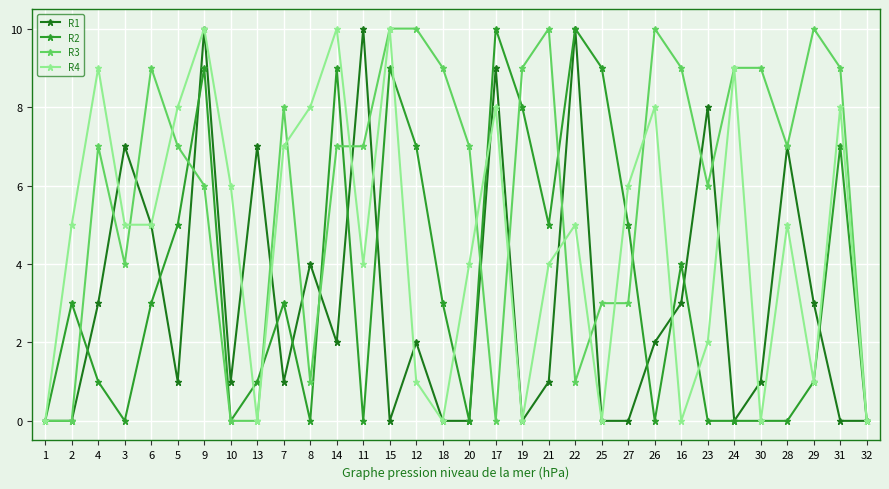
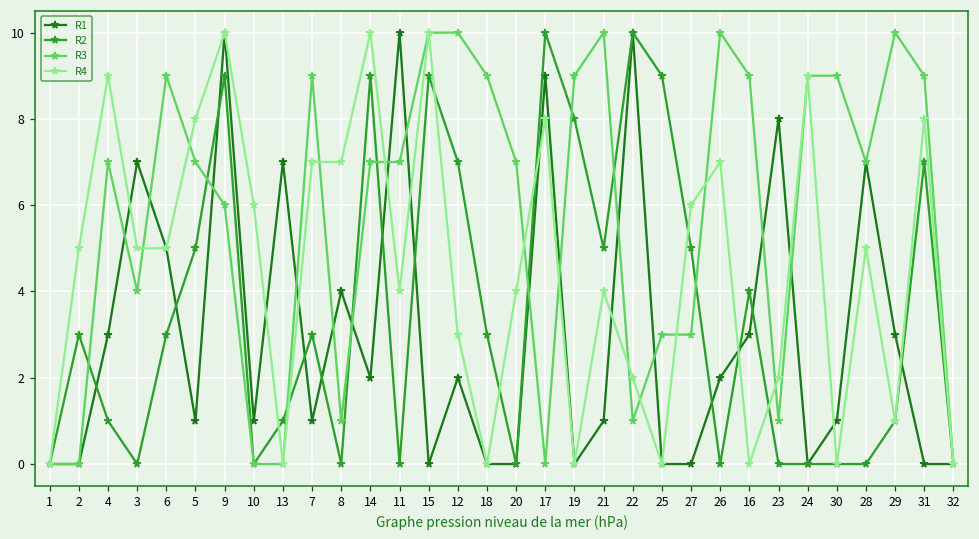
  {
    "R3": {
      "4": 7,
      "3": 4,
      "6": 9,
      "5": 7,
      "9": 6,
-     "7": 8,
+     "7": 9,
      "8": 1,
      "14": 7,
      "11": 7,
      "12": 10,
      "18": 9,
      "20": 7,
      "17": 0,
      "19": 9,
      "21": 10,
      "22": 1,
      "25": 3,
      "27": 3,
      "26": 10,
      "16": 9,
-     "23": 6,
+     "23": 1,
      "30": 9,
      "29": 10,
      "31": 9
    },
    "R4": {
      "2": 5,
      "4": 9,
      "3": 5,
      "5": 8,
      "10": 6,
      "7": 7,
-     "8": 8,
+     "8": 7,
      "14": 10,
      "11": 4,
-     "12": 1,
+     "12": 3,
      "20": 4,
      "17": 8,
      "21": 4,
-     "22": 5,
+     "22": 2,
      "27": 6,
-     "26": 8,
+     "26": 7,
      "16": 0,
      "23": 2,
      "28": 5,
      "31": 8
    }
  }
